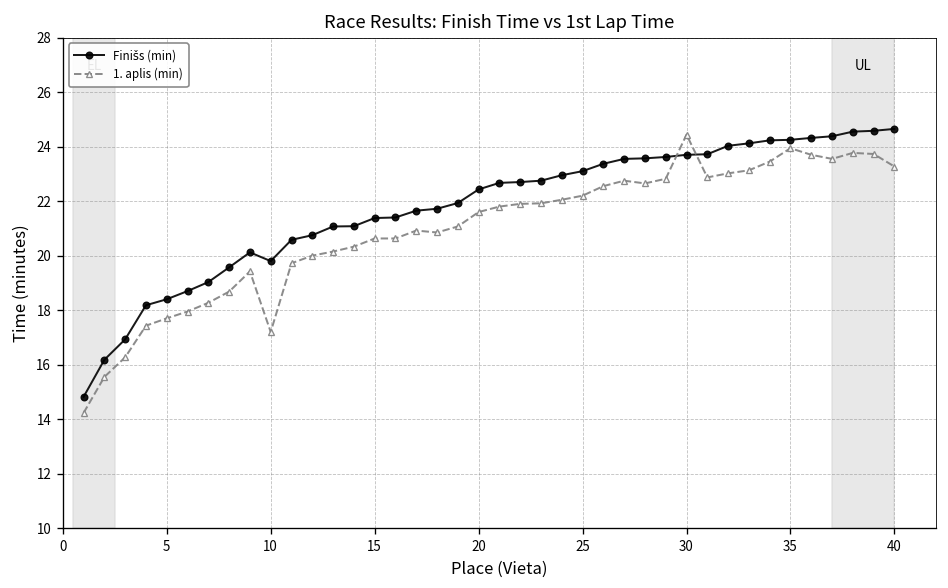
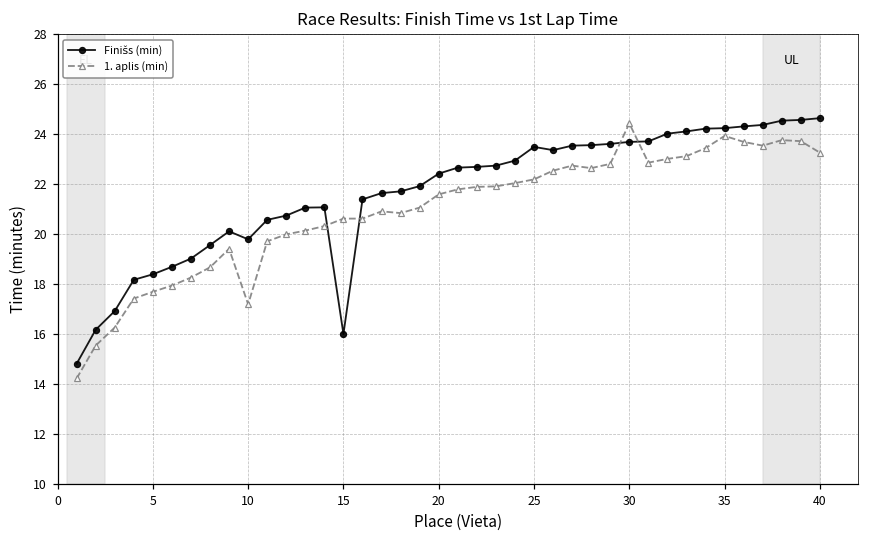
  {
    "Finišs (min)": {
      "5": 18.4,
      "10": 19.8,
-     "15": 21.4,
+     "15": 16.0,
      "20": 22.4,
-     "25": 23.1,
+     "25": 23.5,
      "30": 23.7,
      "35": 24.3,
      "40": 24.7
    },
    "1. aplis (min)": {
      "5": 17.7,
      "10": 17.2,
      "15": 20.6,
      "20": 21.6,
      "25": 22.2,
      "30": 24.4,
      "35": 23.9,
      "40": 23.3
    }
  }
